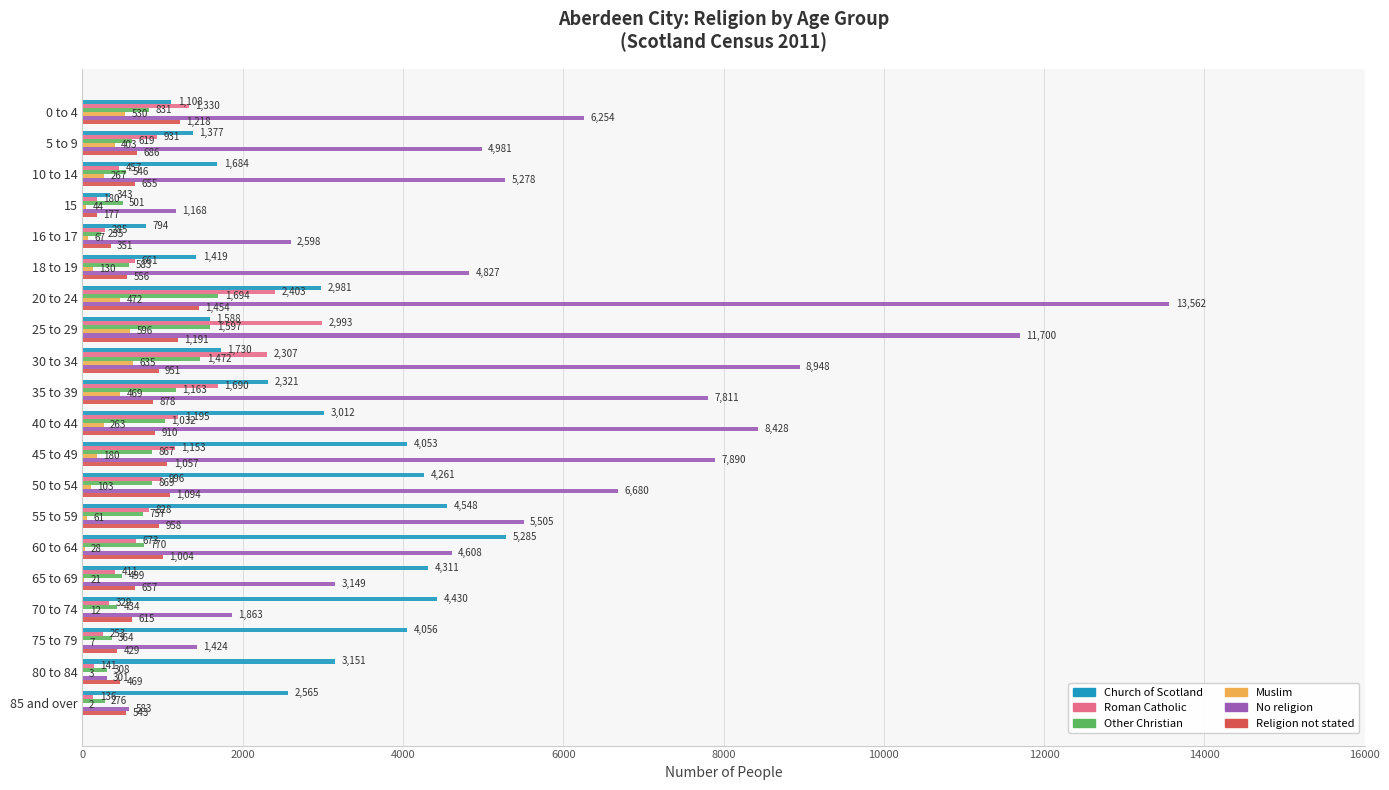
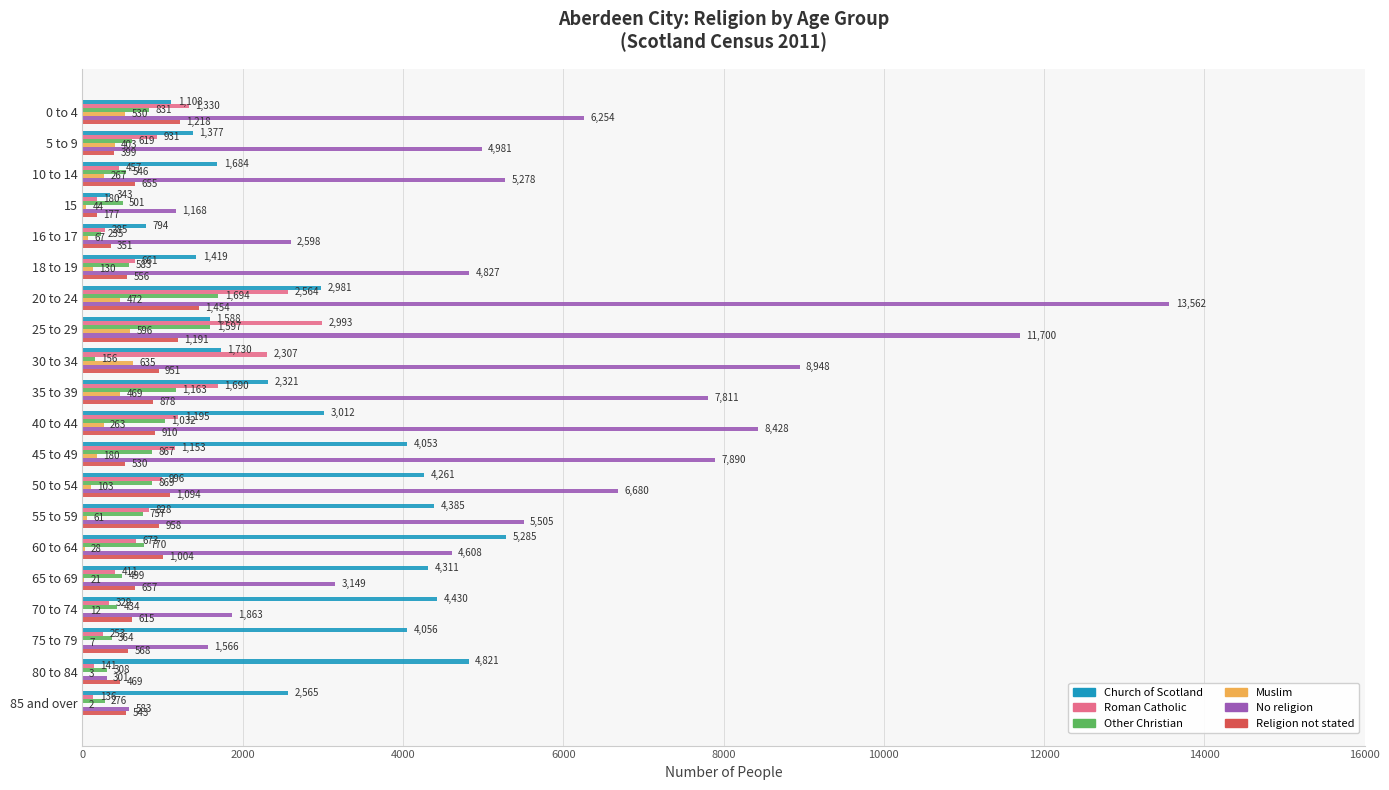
  {
    "Church of Scotland": {
      "5 to 9": "1,377",
      "10 to 14": "1,684",
      "15": "343",
      "16 to 17": "794",
      "18 to 19": "1,419",
      "20 to 24": "2,981",
      "30 to 34": "1,730",
      "35 to 39": "2,321",
      "40 to 44": "3,012",
      "45 to 49": "4,053",
      "50 to 54": "4,261",
-     "55 to 59": "4,548",
+     "55 to 59": "4,385",
      "60 to 64": "5,285",
      "65 to 69": "4,311",
      "70 to 74": "4,430",
      "75 to 79": "4,056",
-     "80 to 84": "3,151",
+     "80 to 84": "4,821",
      "85 and over": "2,565"
    },
    "Roman Catholic": {
      "5 to 9": "931",
      "15": "180",
-     "20 to 24": "2,403",
+     "20 to 24": "2,564",
      "25 to 29": "2,993",
      "30 to 34": "2,307",
      "35 to 39": "1,690",
      "45 to 49": "1,153",
      "80 to 84": "141"
    },
    "Other Christian": {
      "0 to 4": "831",
      "5 to 9": "619",
      "15": "501",
      "20 to 24": "1,694",
-     "30 to 34": "1,472",
+     "30 to 34": "156",
      "35 to 39": "1,163",
      "45 to 49": "867"
    },
    "Muslim": {
      "0 to 4": "530",
      "5 to 9": "403",
      "10 to 14": "267",
      "15": "44",
      "16 to 17": "67",
      "18 to 19": "130",
      "20 to 24": "472",
      "25 to 29": "596",
      "30 to 34": "635",
      "35 to 39": "469",
      "40 to 44": "263",
      "45 to 49": "180",
      "50 to 54": "103",
      "55 to 59": "61",
      "60 to 64": "28",
      "65 to 69": "21",
      "70 to 74": "12",
      "75 to 79": "7",
      "80 to 84": "3",
      "85 and over": "2"
    },
    "No religion": {
      "0 to 4": "6,254",
      "5 to 9": "4,981",
      "10 to 14": "5,278",
      "15": "1,168",
      "16 to 17": "2,598",
      "18 to 19": "4,827",
      "20 to 24": "13,562",
      "25 to 29": "11,700",
      "30 to 34": "8,948",
      "35 to 39": "7,811",
      "40 to 44": "8,428",
      "45 to 49": "7,890",
      "50 to 54": "6,680",
      "55 to 59": "5,505",
      "60 to 64": "4,608",
      "65 to 69": "3,149",
      "70 to 74": "1,863",
-     "75 to 79": "1,424"
+     "75 to 79": "1,566"
    },
    "Religion not stated": {
      "0 to 4": "1,218",
-     "5 to 9": "686",
+     "5 to 9": "399",
      "10 to 14": "655",
      "15": "177",
      "16 to 17": "351",
      "18 to 19": "556",
      "20 to 24": "1,454",
      "25 to 29": "1,191",
      "30 to 34": "951",
      "35 to 39": "878",
      "40 to 44": "910",
-     "45 to 49": "1,057",
+     "45 to 49": "530",
      "50 to 54": "1,094",
      "55 to 59": "958",
      "60 to 64": "1,004",
      "65 to 69": "657",
      "70 to 74": "615",
-     "75 to 79": "429",
+     "75 to 79": "568",
      "80 to 84": "469"
    }
  }
